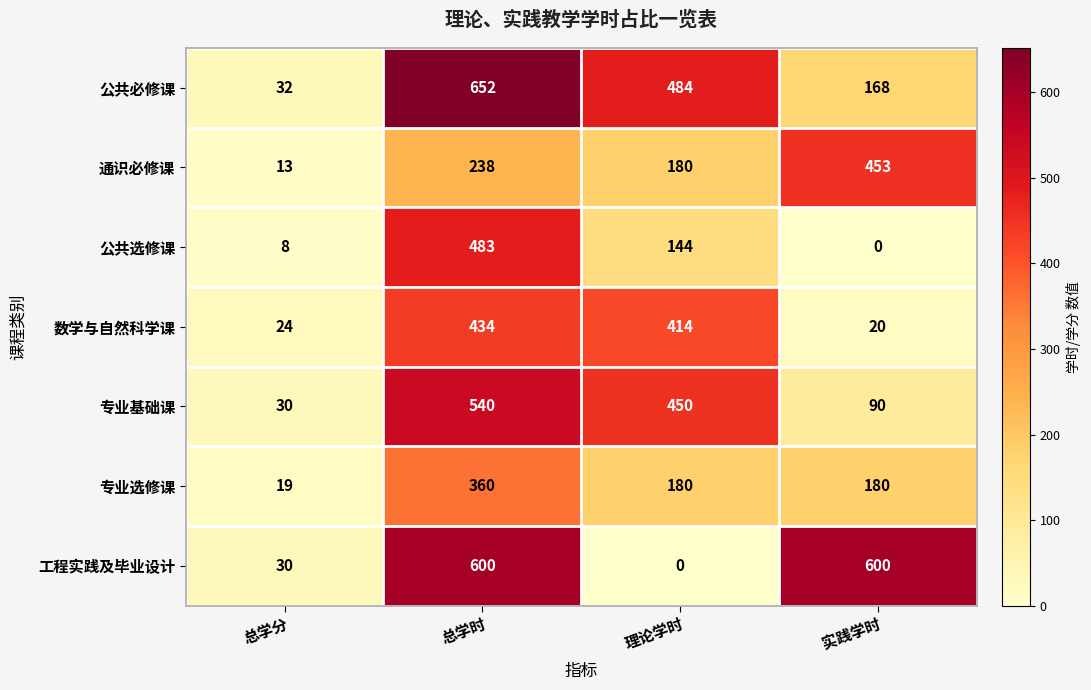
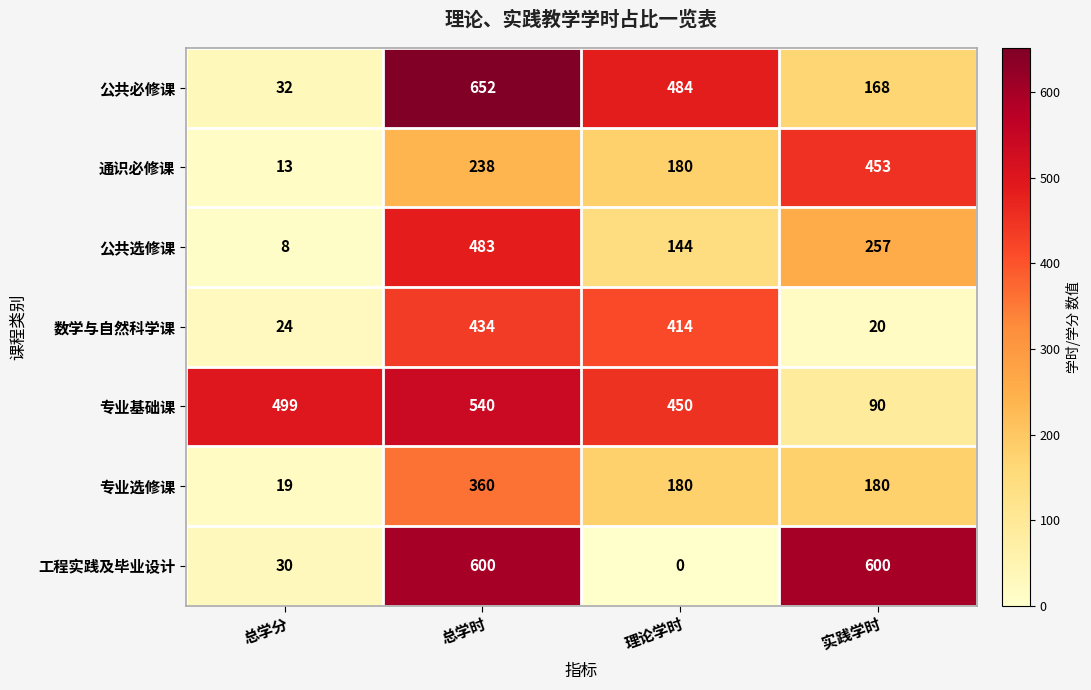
  {
    "公共必修课": {
      "总学分": 32,
      "总学时": 652,
      "理论学时": 484,
      "实践学时": 168
    },
    "通识必修课": {
      "总学分": 13,
      "总学时": 238,
      "理论学时": 180,
      "实践学时": 453
    },
    "公共选修课": {
      "总学分": 8,
      "总学时": 483,
      "理论学时": 144,
-     "实践学时": 0
+     "实践学时": 257
    },
    "数学与自然科学课": {
      "总学分": 24,
      "总学时": 434,
      "理论学时": 414,
      "实践学时": 20
    },
    "专业基础课": {
-     "总学分": 30,
+     "总学分": 499,
      "总学时": 540,
      "理论学时": 450,
      "实践学时": 90
    },
    "专业选修课": {
      "总学分": 19,
      "总学时": 360,
      "理论学时": 180,
      "实践学时": 180
    },
    "工程实践及毕业设计": {
      "总学分": 30,
      "总学时": 600,
      "理论学时": 0,
      "实践学时": 600
    }
  }
